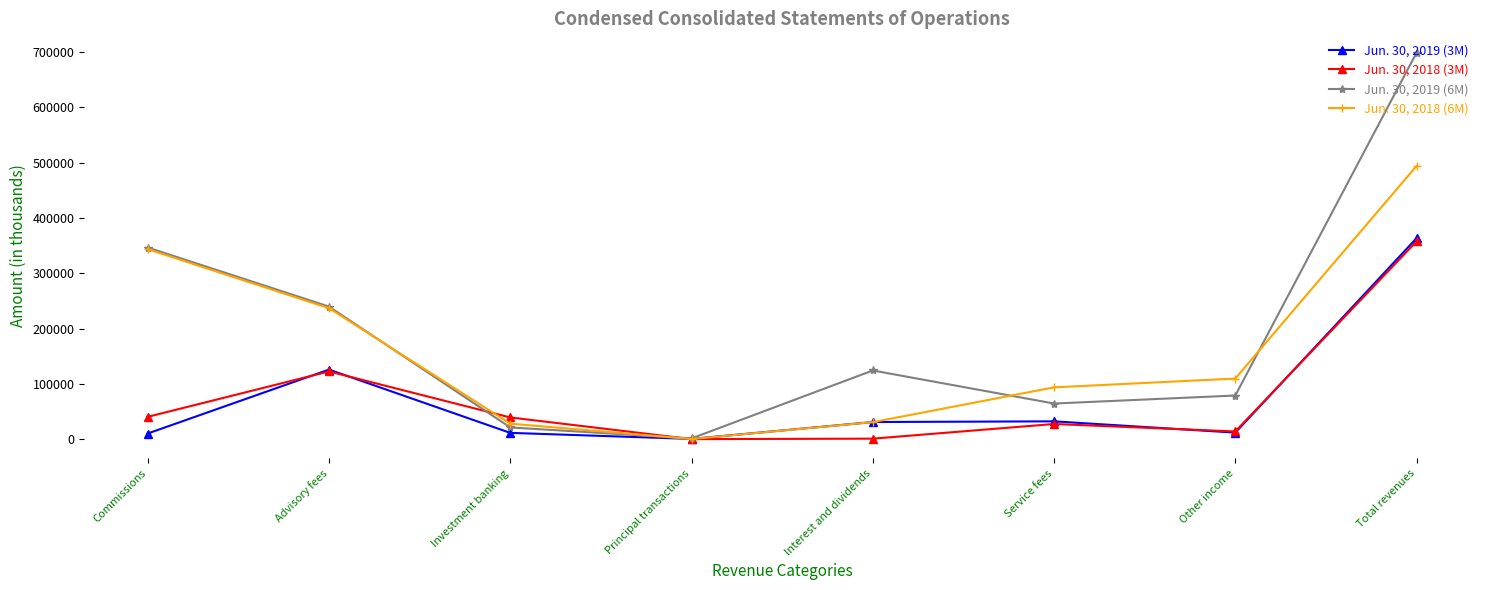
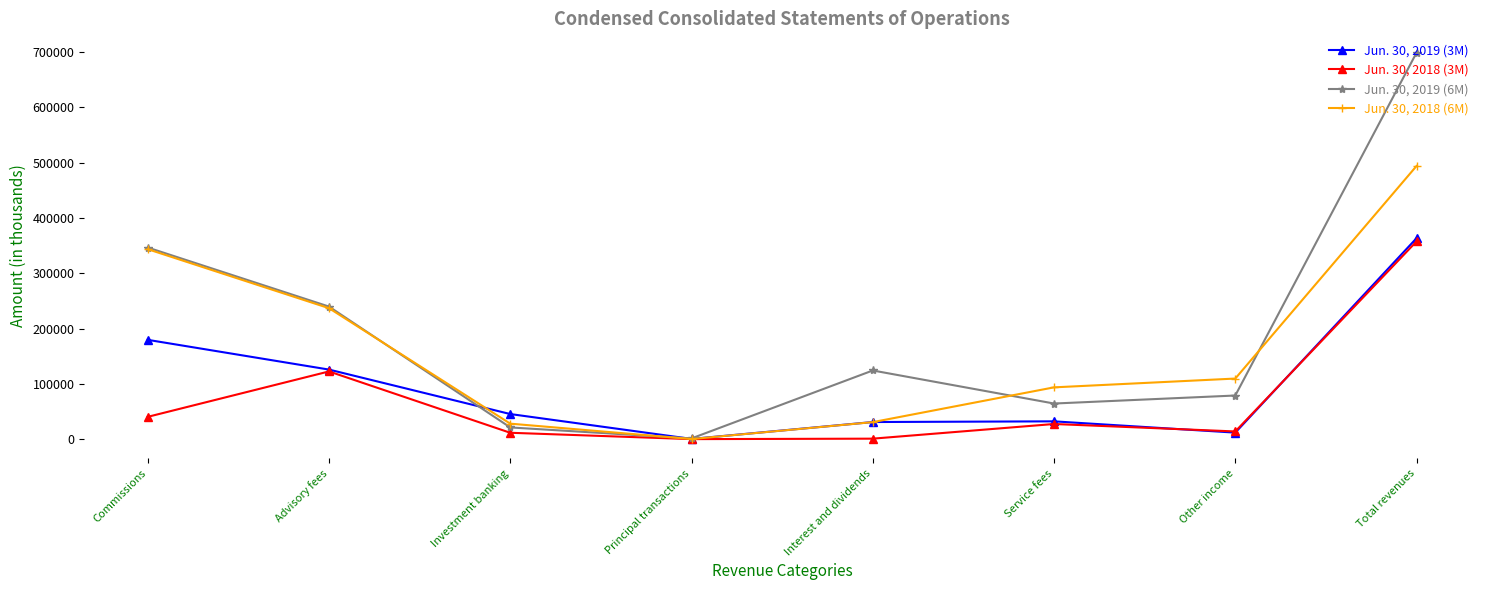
  {
    "Jun. 30, 2019 (3M)": {
-     "Commissions": 10000,
-     "Investment banking": 10000,
+     "Commissions": 180000,
+     "Investment banking": 50000,
      "Service fees": 30000,
      "Total revenues": 360000
    },
    "Jun. 30, 2018 (3M)": {
      "Commissions": 40000,
-     "Investment banking": 40000,
+     "Investment banking": 10000,
      "Interest and dividends": 0,
      "Service fees": 30000,
      "Total revenues": 360000
    },
    "Jun. 30, 2019 (6M)": {
      "Investment banking": 20000,
      "Interest and dividends": 120000,
      "Service fees": 60000,
      "Other income": 80000,
      "Total revenues": 700000
    },
    "Jun. 30, 2018 (6M)": {
      "Investment banking": 30000,
      "Service fees": 90000,
      "Other income": 110000,
      "Total revenues": 490000
    }
  }
